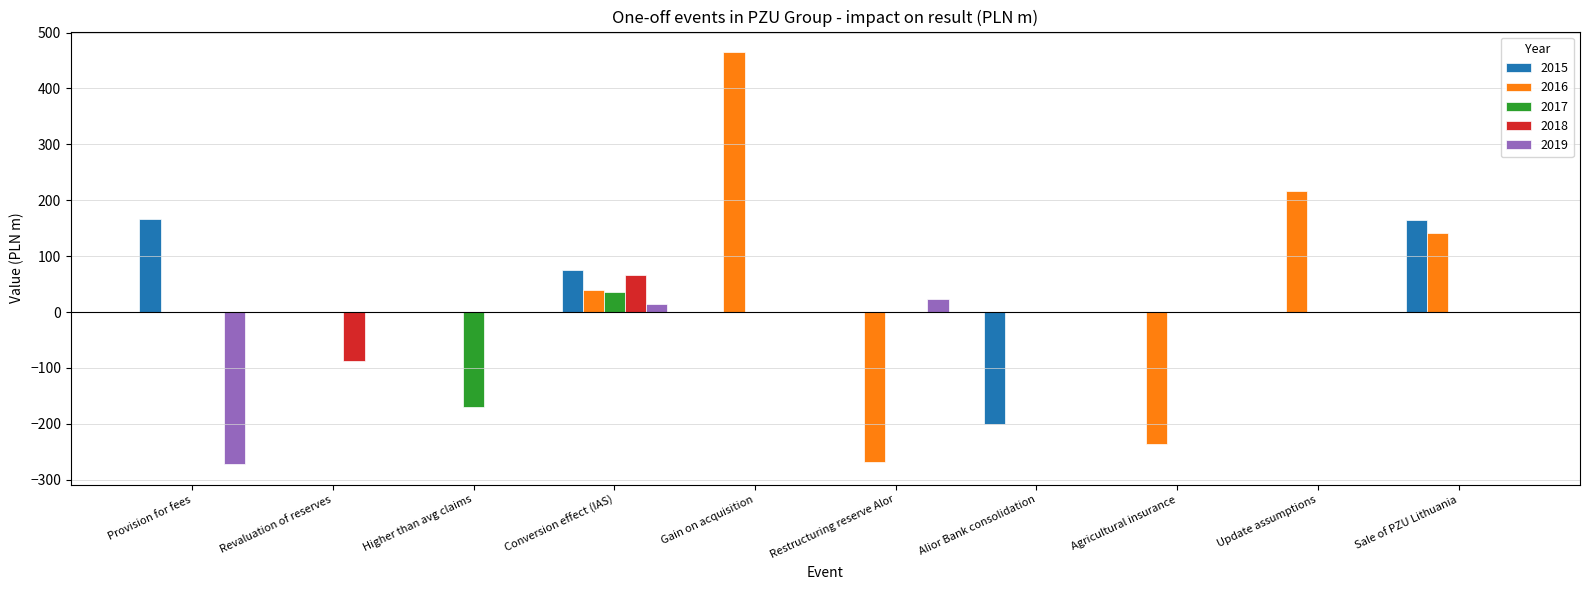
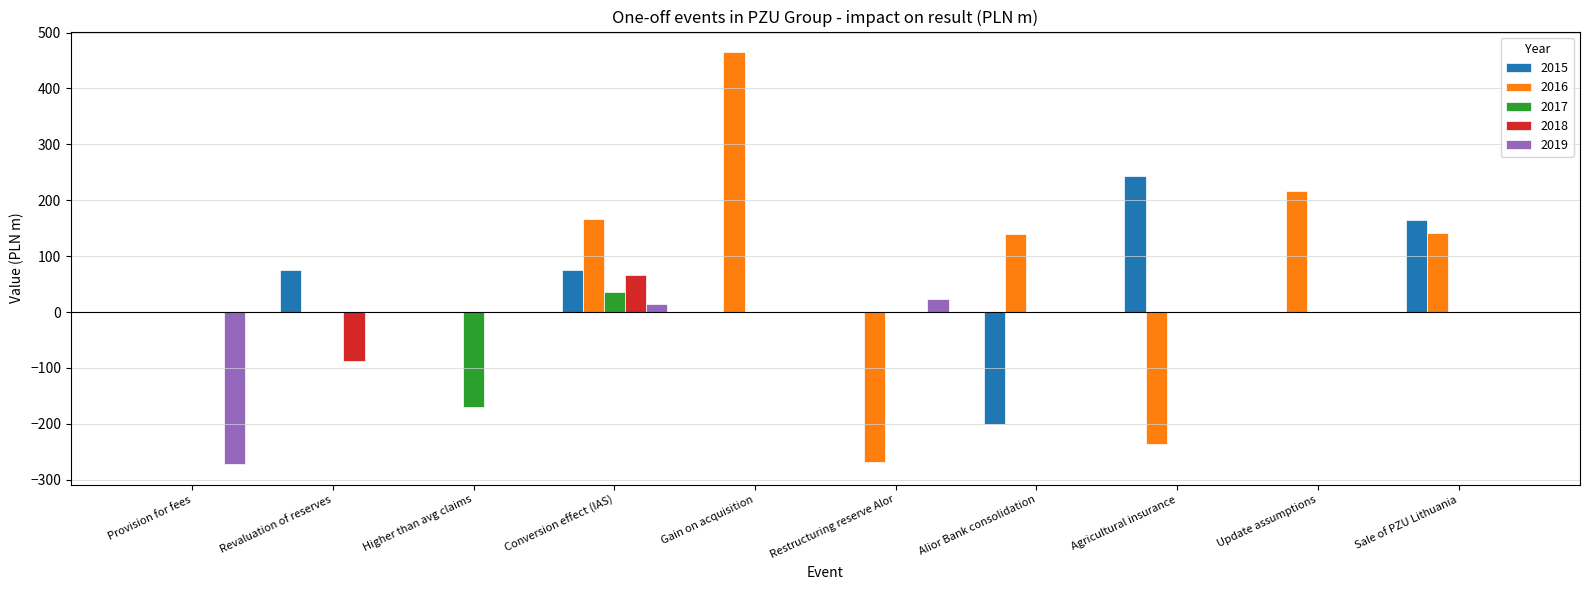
  {
    "2015": {
-     "Provision for fees": 170,
-     "Revaluation of reserves": 0,
+     "Provision for fees": 0,
+     "Revaluation of reserves": 80,
      "Higher than avg claims": 0,
      "Conversion effect (IAS)": 80,
      "Gain on acquisition": 0,
      "Restructuring reserve Alor": 0,
      "Alior Bank consolidation": -200,
-     "Agricultural insurance": 0,
+     "Agricultural insurance": 240,
      "Update assumptions": 0,
      "Sale of PZU Lithuania": 170
    },
    "2016": {
      "Provision for fees": 0,
      "Revaluation of reserves": 0,
      "Higher than avg claims": 0,
-     "Conversion effect (IAS)": 40,
+     "Conversion effect (IAS)": 170,
      "Gain on acquisition": 470,
      "Restructuring reserve Alor": -270,
-     "Alior Bank consolidation": 0,
+     "Alior Bank consolidation": 140,
      "Agricultural insurance": -240,
      "Update assumptions": 220,
      "Sale of PZU Lithuania": 140
    },
    "2017": {
      "Provision for fees": 0,
      "Revaluation of reserves": 0,
      "Higher than avg claims": -170,
      "Conversion effect (IAS)": 40,
      "Gain on acquisition": 0,
      "Restructuring reserve Alor": 0,
      "Alior Bank consolidation": 0,
      "Agricultural insurance": 0,
      "Update assumptions": 0,
      "Sale of PZU Lithuania": 0
    },
    "2018": {
      "Provision for fees": 0,
      "Revaluation of reserves": -90,
      "Higher than avg claims": 0,
      "Conversion effect (IAS)": 70,
      "Gain on acquisition": 0,
      "Restructuring reserve Alor": 0,
      "Alior Bank consolidation": 0,
      "Agricultural insurance": 0,
      "Update assumptions": 0,
      "Sale of PZU Lithuania": 0
    },
    "2019": {
      "Provision for fees": -270,
      "Revaluation of reserves": 0,
      "Higher than avg claims": 0,
      "Conversion effect (IAS)": 10,
      "Gain on acquisition": 0,
      "Restructuring reserve Alor": 20,
      "Alior Bank consolidation": 0,
      "Agricultural insurance": 0,
      "Update assumptions": 0,
      "Sale of PZU Lithuania": 0
    }
  }
